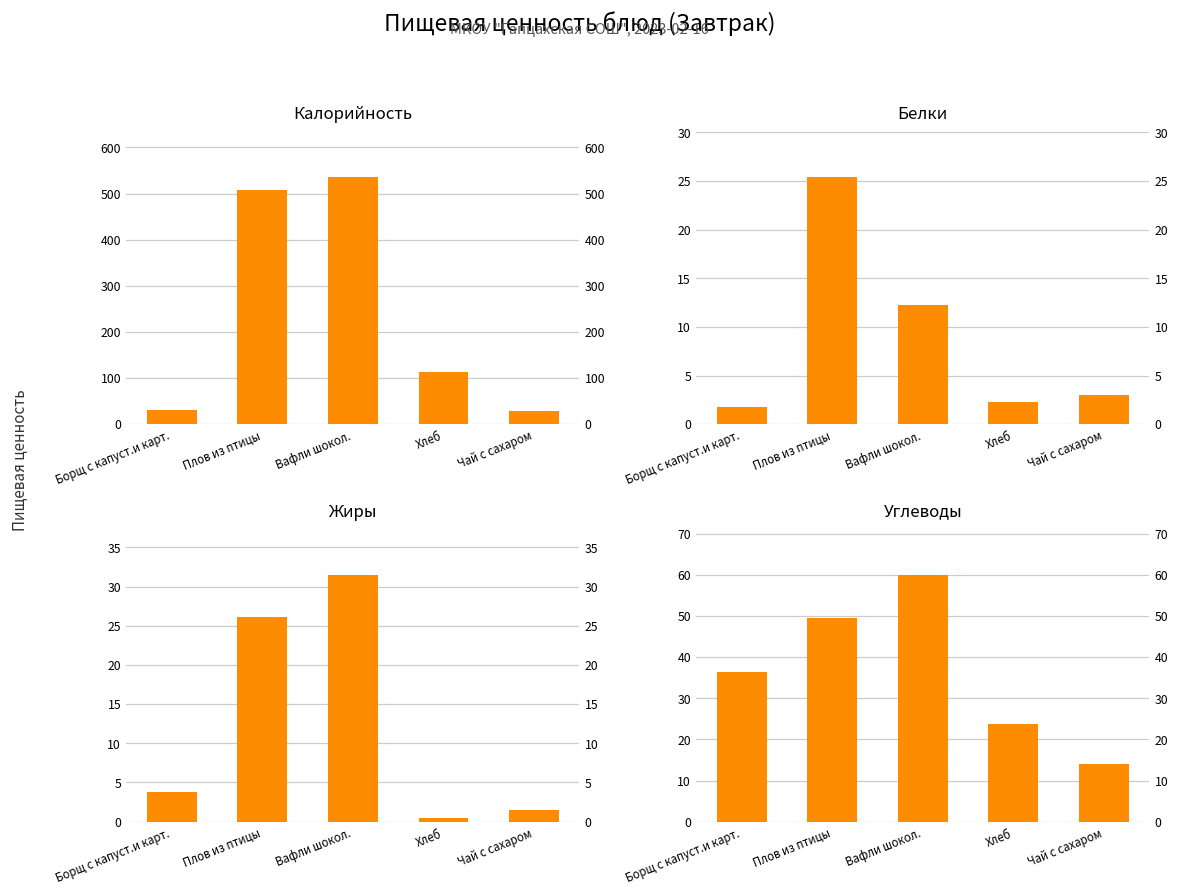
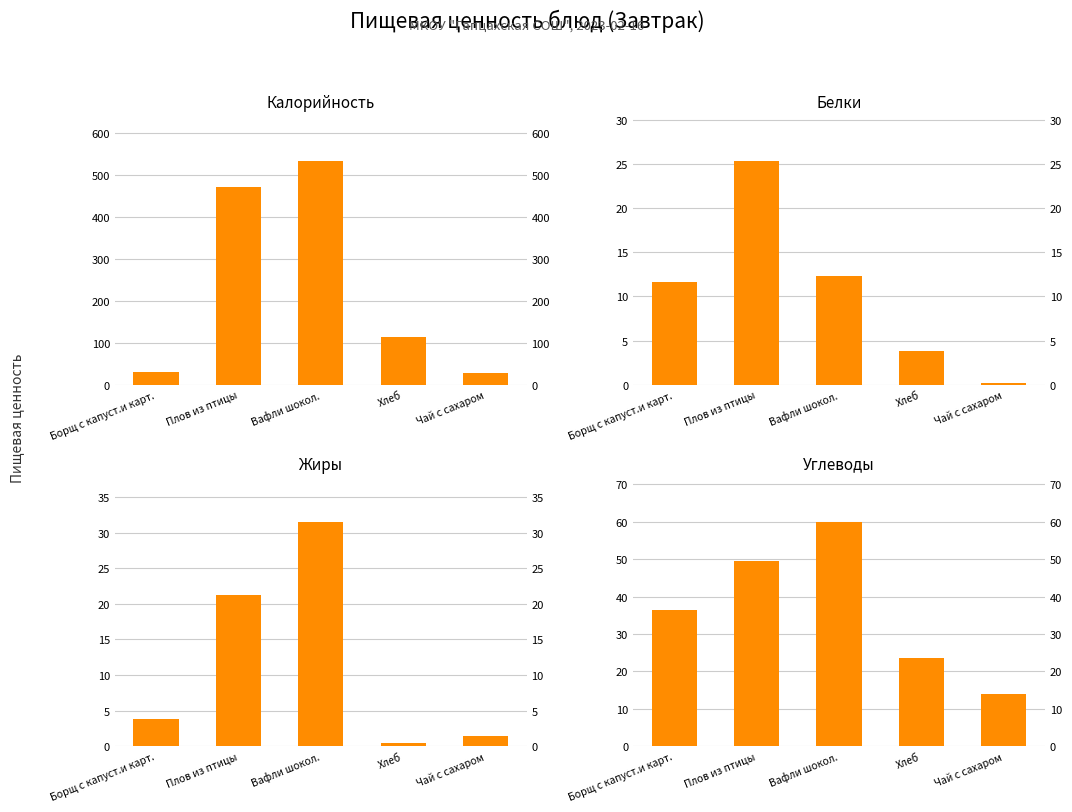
  {
    "Калорийность": {
      "Борщ с капуст.и карт.": 30,
-     "Плов из птицы": 510,
+     "Плов из птицы": 470,
      "Вафли шокол.": 540,
      "Хлеб": 110,
      "Чай с сахаром": 30
    },
    "Белки": {
-     "Борщ с капуст.и карт.": 2,
+     "Борщ с капуст.и карт.": 12,
      "Плов из птицы": 25,
      "Вафли шокол.": 12,
-     "Хлеб": 2,
-     "Чай с сахаром": 3
+     "Хлеб": 4,
+     "Чай с сахаром": 0
    },
    "Жиры": {
      "Борщ с капуст.и карт.": 4,
-     "Плов из птицы": 26,
+     "Плов из птицы": 21,
      "Вафли шокол.": 32,
      "Хлеб": 0,
      "Чай с сахаром": 2
    },
    "Углеводы": {
      "Борщ с капуст.и карт.": 36,
      "Плов из птицы": 50,
      "Вафли шокол.": 60,
      "Хлеб": 24,
      "Чай с сахаром": 14
    }
  }
